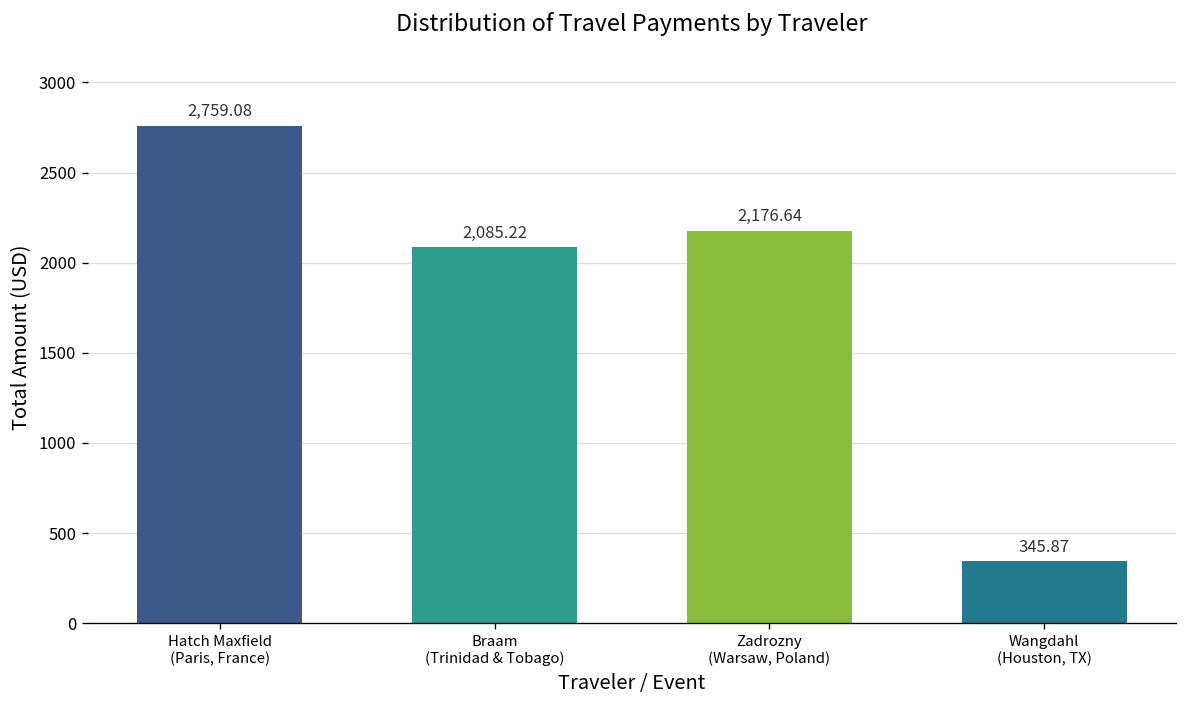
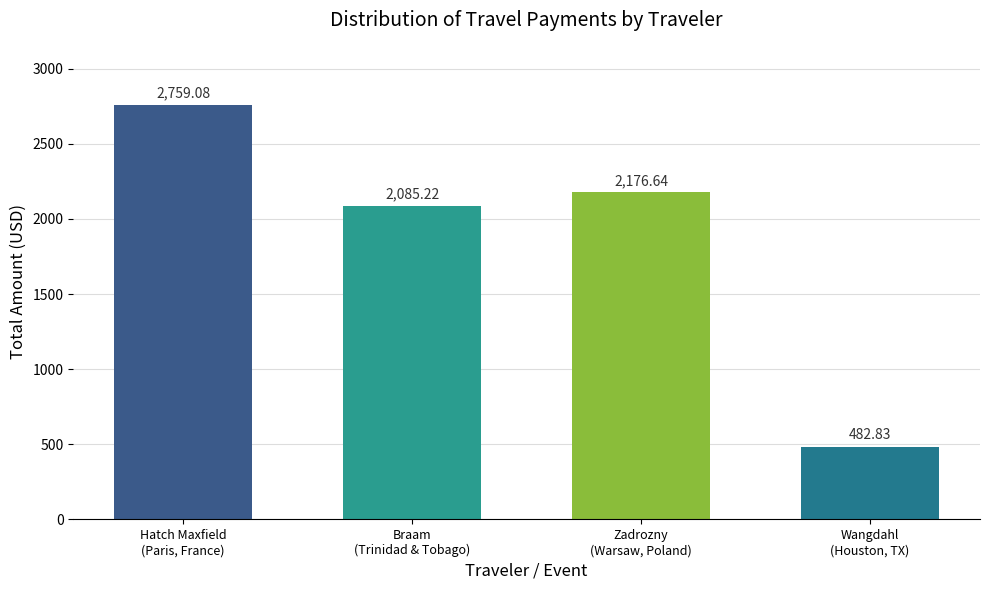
  {
    "Hatch Maxfield (Paris, France)": "2,759.08",
    "Braam (Trinidad & Tobago)": "2,085.22",
    "Zadrozny (Warsaw, Poland)": "2,176.64",
-   "Wangdahl (Houston, TX)": "345.87"
+   "Wangdahl (Houston, TX)": "482.83"
  }
